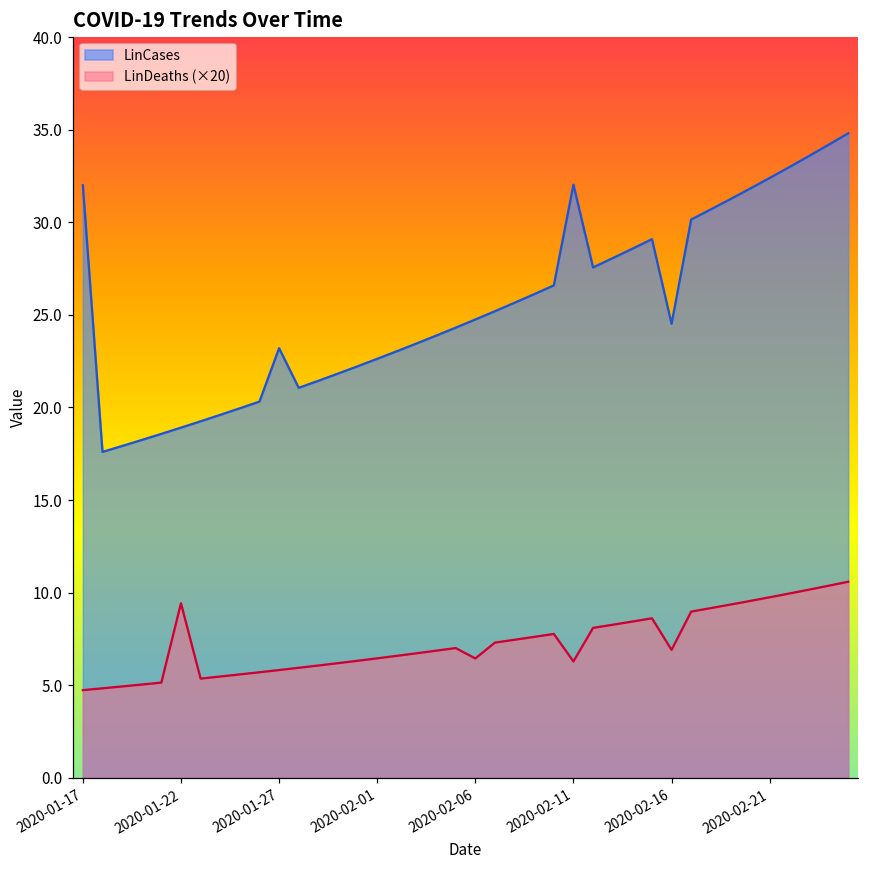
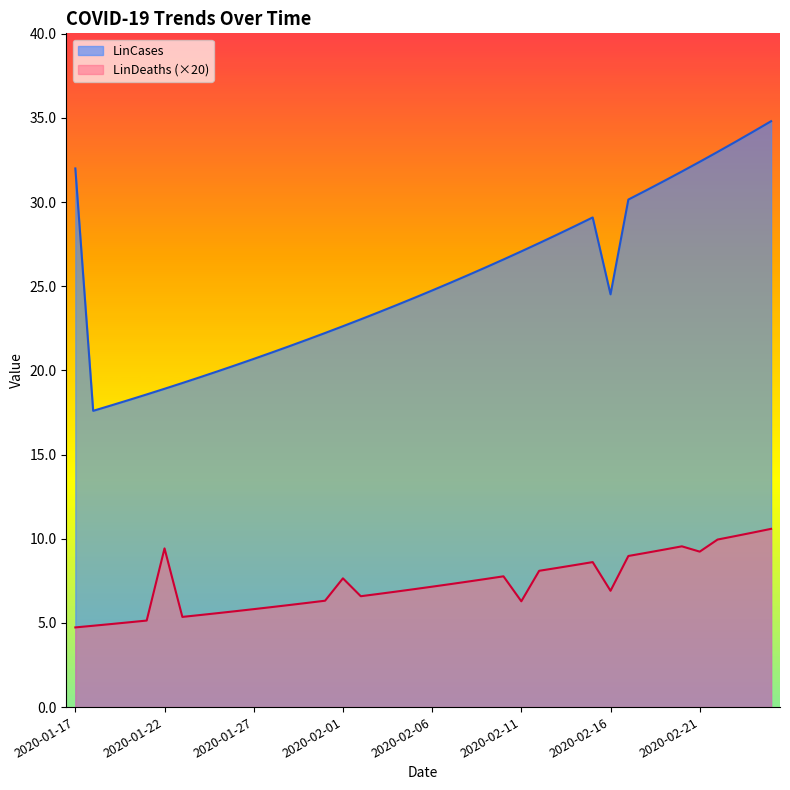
  {
    "LinCases": {
      "2020-01-17": 32.0,
      "2020-01-22": 18.9,
-     "2020-01-27": 23.2,
+     "2020-01-27": 20.7,
      "2020-02-01": 22.6,
      "2020-02-06": 24.7,
-     "2020-02-11": 32.0,
+     "2020-02-11": 27.1,
      "2020-02-16": 24.5,
      "2020-02-21": 32.4
    },
    "LinDeaths (×20)": {
      "2020-01-17": 4.7,
      "2020-01-22": 9.4,
      "2020-01-27": 5.8,
-     "2020-02-01": 6.5,
-     "2020-02-06": 6.4,
+     "2020-02-01": 7.6,
+     "2020-02-06": 7.2,
      "2020-02-11": 6.3,
      "2020-02-16": 6.9,
-     "2020-02-21": 9.7
+     "2020-02-21": 9.2
    }
  }
